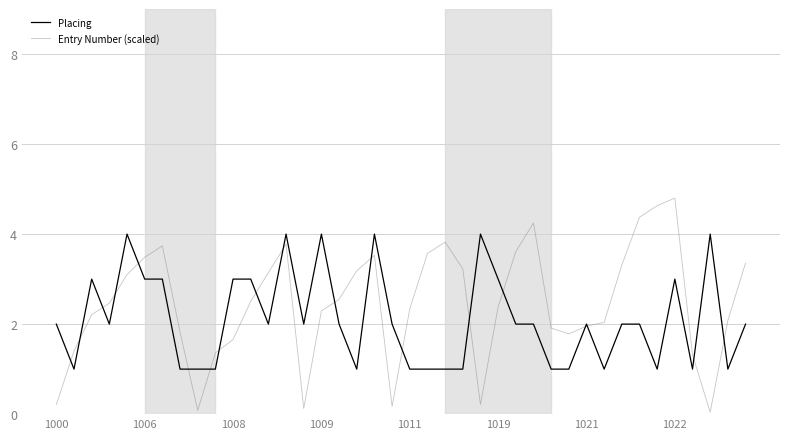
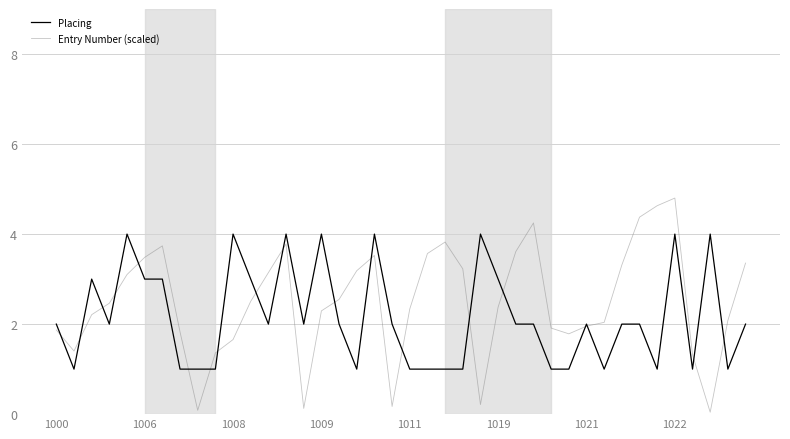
  {
    "Placing": {
      "1000": 2,
      "1006": 3,
-     "1008": 3,
+     "1008": 4,
      "1009": 4,
      "1011": 1,
      "1019": 3,
-     "1022": 3
+     "1022": 4
    },
    "Entry Number (scaled)": {
-     "1000": 0.2,
+     "1000": 1.9,
      "1006": 3.5,
      "1008": 1.7,
      "1009": 2.3,
      "1011": 2.3,
      "1019": 2.4,
      "1022": 4.8
    }
  }
